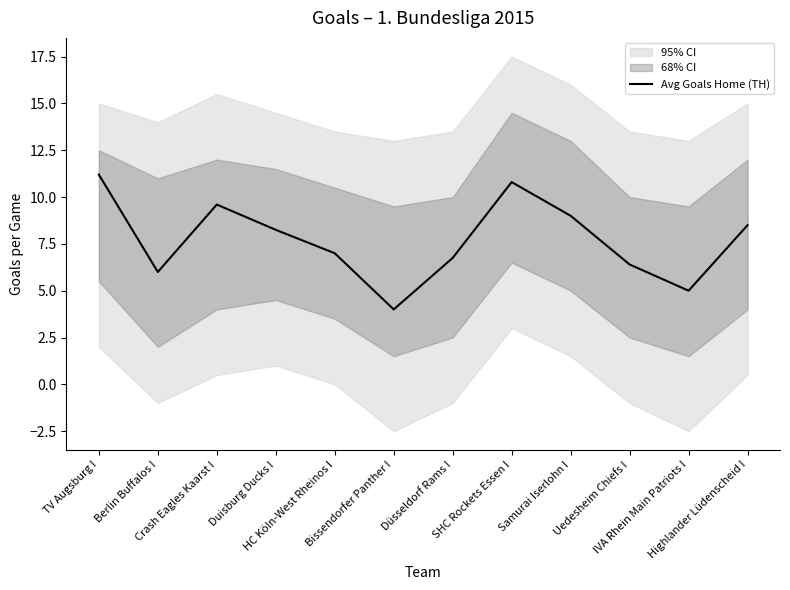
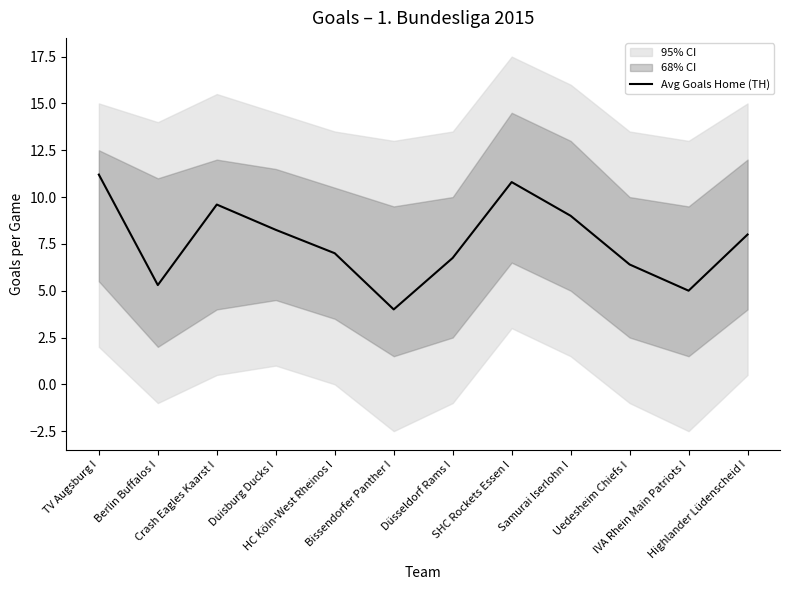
  {
    "Avg Goals Home (TH)": {
      "TV Augsburg I": 11.2,
-     "Berlin Buffalos I": 6.0,
+     "Berlin Buffalos I": 5.3,
      "Crash Eagles Kaarst I": 9.6,
      "Duisburg Ducks I": 8.3,
      "HC Köln-West Rheinos I": 7.0,
      "Bissendorfer Panther I": 4.0,
      "Düsseldorf Rams I": 6.8,
      "SHC Rockets Essen I": 10.8,
      "Samurai Iserlohn I": 9.0,
      "Uedesheim Chiefs I": 6.4,
      "IVA Rhein Main Patriots I": 5.0,
-     "Highlander Lüdenscheid I": 8.5
+     "Highlander Lüdenscheid I": 8.0
    }
  }
